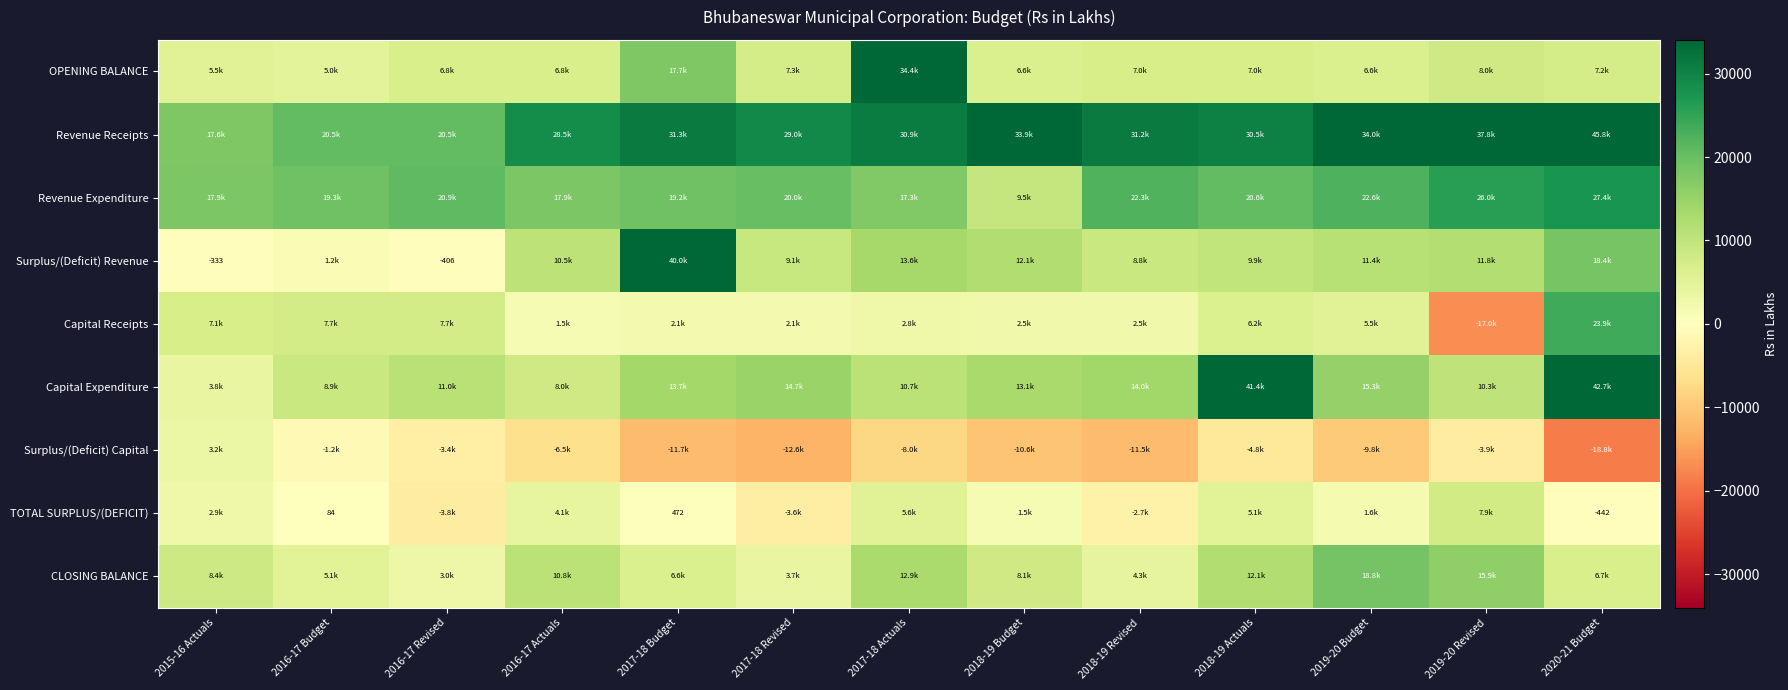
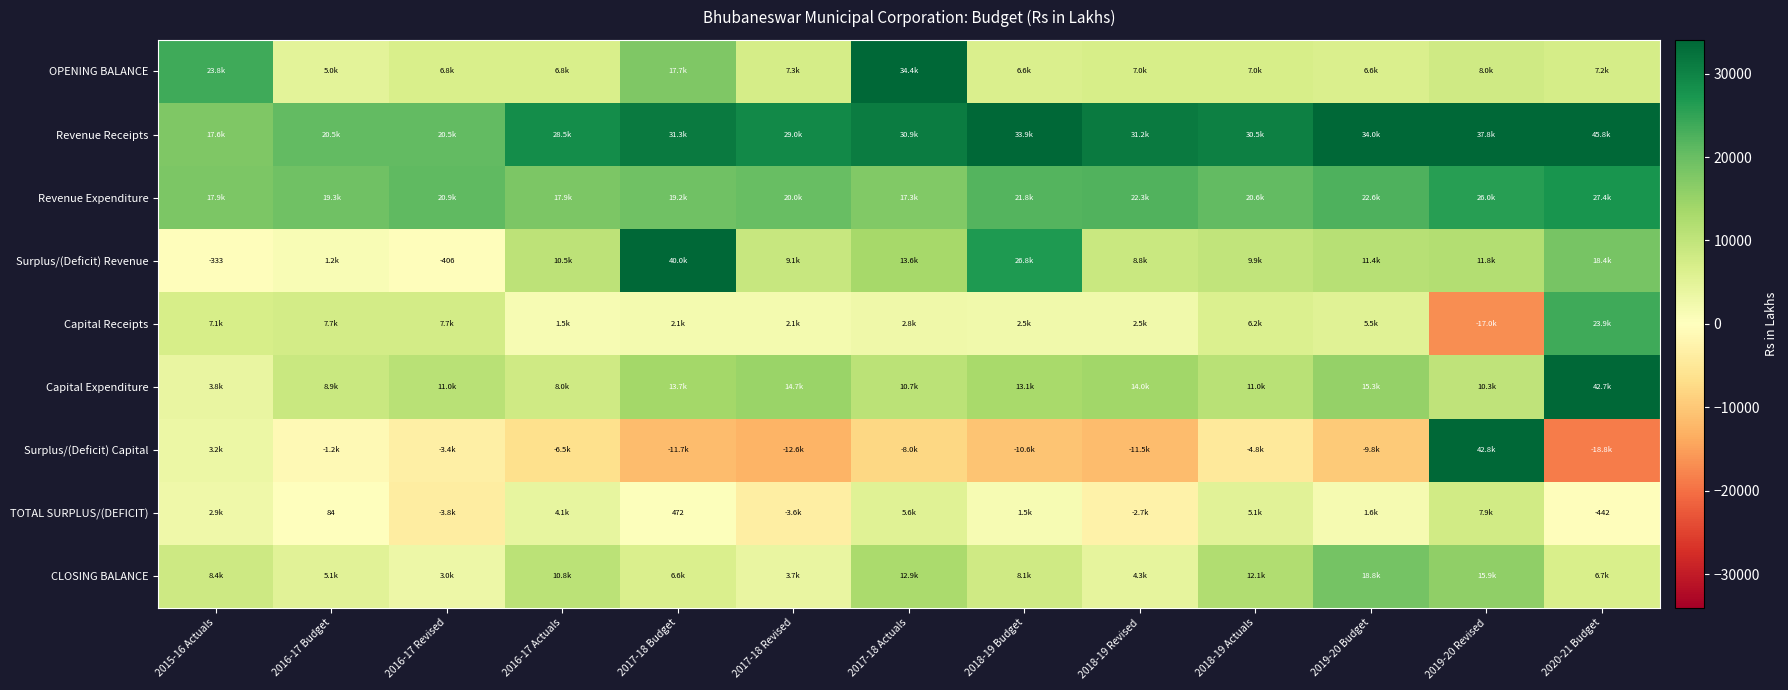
  {
    "OPENING BALANCE": {
-     "2015-16 Actuals": "5.5k",
+     "2015-16 Actuals": "23.8k",
      "2016-17 Budget": "5.0k",
      "2016-17 Revised": "6.8k",
      "2016-17 Actuals": "6.8k",
      "2017-18 Budget": "17.7k",
      "2017-18 Revised": "7.3k",
      "2017-18 Actuals": "34.4k",
      "2018-19 Budget": "6.6k",
      "2018-19 Revised": "7.0k",
      "2018-19 Actuals": "7.0k",
      "2019-20 Budget": "6.6k",
      "2019-20 Revised": "8.0k",
      "2020-21 Budget": "7.2k"
    },
    "Revenue Receipts": {
      "2015-16 Actuals": "17.6k",
      "2016-17 Budget": "20.5k",
      "2016-17 Revised": "20.5k",
      "2016-17 Actuals": "28.5k",
      "2017-18 Budget": "31.3k",
      "2017-18 Revised": "29.0k",
      "2017-18 Actuals": "30.9k",
      "2018-19 Budget": "33.9k",
      "2018-19 Revised": "31.2k",
      "2018-19 Actuals": "30.5k",
      "2019-20 Budget": "34.0k",
      "2019-20 Revised": "37.8k",
      "2020-21 Budget": "45.8k"
    },
    "Revenue Expenditure": {
      "2015-16 Actuals": "17.9k",
      "2016-17 Budget": "19.3k",
      "2016-17 Revised": "20.9k",
      "2016-17 Actuals": "17.9k",
      "2017-18 Budget": "19.2k",
      "2017-18 Revised": "20.0k",
      "2017-18 Actuals": "17.3k",
-     "2018-19 Budget": "9.5k",
+     "2018-19 Budget": "21.8k",
      "2018-19 Revised": "22.3k",
      "2018-19 Actuals": "20.6k",
      "2019-20 Budget": "22.6k",
      "2019-20 Revised": "26.0k",
      "2020-21 Budget": "27.4k"
    },
    "Surplus/(Deficit) Revenue": {
      "2015-16 Actuals": "-333",
      "2016-17 Budget": "1.2k",
      "2016-17 Revised": "-406",
      "2016-17 Actuals": "10.5k",
      "2017-18 Budget": "40.0k",
      "2017-18 Revised": "9.1k",
      "2017-18 Actuals": "13.6k",
-     "2018-19 Budget": "12.1k",
+     "2018-19 Budget": "26.8k",
      "2018-19 Revised": "8.8k",
      "2018-19 Actuals": "9.9k",
      "2019-20 Budget": "11.4k",
      "2019-20 Revised": "11.8k",
      "2020-21 Budget": "18.4k"
    },
    "Capital Receipts": {
      "2015-16 Actuals": "7.1k",
      "2016-17 Budget": "7.7k",
      "2016-17 Revised": "7.7k",
      "2016-17 Actuals": "1.5k",
      "2017-18 Budget": "2.1k",
      "2017-18 Revised": "2.1k",
      "2017-18 Actuals": "2.8k",
      "2018-19 Budget": "2.5k",
      "2018-19 Revised": "2.5k",
      "2018-19 Actuals": "6.2k",
      "2019-20 Budget": "5.5k",
      "2019-20 Revised": "-17.0k",
      "2020-21 Budget": "23.9k"
    },
    "Capital Expenditure": {
      "2015-16 Actuals": "3.8k",
      "2016-17 Budget": "8.9k",
      "2016-17 Revised": "11.0k",
      "2016-17 Actuals": "8.0k",
      "2017-18 Budget": "13.7k",
      "2017-18 Revised": "14.7k",
      "2017-18 Actuals": "10.7k",
      "2018-19 Budget": "13.1k",
      "2018-19 Revised": "14.0k",
-     "2018-19 Actuals": "41.4k",
+     "2018-19 Actuals": "11.0k",
      "2019-20 Budget": "15.3k",
      "2019-20 Revised": "10.3k",
      "2020-21 Budget": "42.7k"
    },
    "Surplus/(Deficit) Capital": {
      "2015-16 Actuals": "3.2k",
      "2016-17 Budget": "-1.2k",
      "2016-17 Revised": "-3.4k",
      "2016-17 Actuals": "-6.5k",
      "2017-18 Budget": "-11.7k",
      "2017-18 Revised": "-12.6k",
      "2017-18 Actuals": "-8.0k",
      "2018-19 Budget": "-10.6k",
      "2018-19 Revised": "-11.5k",
      "2018-19 Actuals": "-4.8k",
      "2019-20 Budget": "-9.8k",
-     "2019-20 Revised": "-3.9k",
+     "2019-20 Revised": "42.8k",
      "2020-21 Budget": "-18.8k"
    },
    "TOTAL SURPLUS/(DEFICIT)": {
      "2015-16 Actuals": "2.9k",
      "2016-17 Budget": "84",
      "2016-17 Revised": "-3.8k",
      "2016-17 Actuals": "4.1k",
      "2017-18 Budget": "472",
      "2017-18 Revised": "-3.6k",
      "2017-18 Actuals": "5.6k",
      "2018-19 Budget": "1.5k",
      "2018-19 Revised": "-2.7k",
      "2018-19 Actuals": "5.1k",
      "2019-20 Budget": "1.6k",
      "2019-20 Revised": "7.9k",
      "2020-21 Budget": "-442"
    },
    "CLOSING BALANCE": {
      "2015-16 Actuals": "8.4k",
      "2016-17 Budget": "5.1k",
      "2016-17 Revised": "3.0k",
      "2016-17 Actuals": "10.8k",
      "2017-18 Budget": "6.6k",
      "2017-18 Revised": "3.7k",
      "2017-18 Actuals": "12.9k",
      "2018-19 Budget": "8.1k",
      "2018-19 Revised": "4.3k",
      "2018-19 Actuals": "12.1k",
      "2019-20 Budget": "18.8k",
      "2019-20 Revised": "15.9k",
      "2020-21 Budget": "6.7k"
    }
  }
